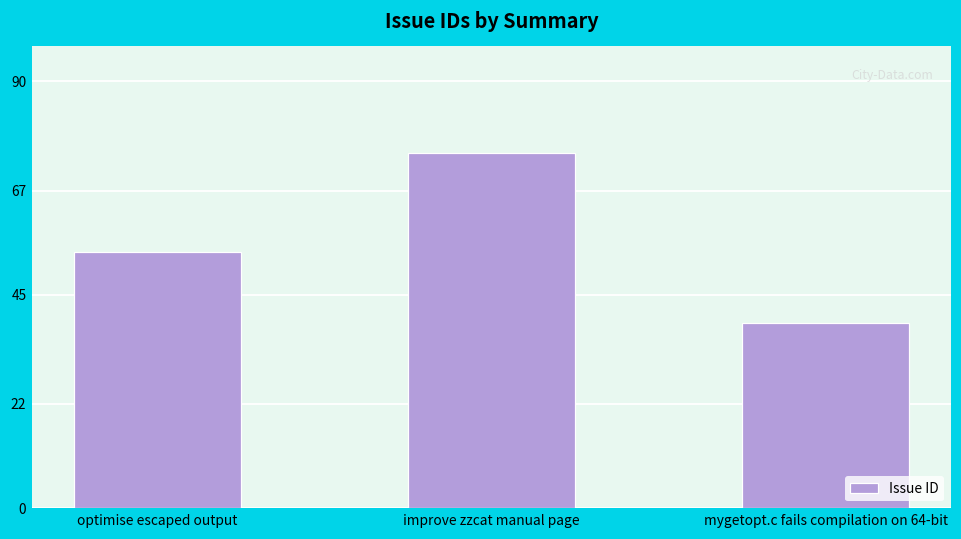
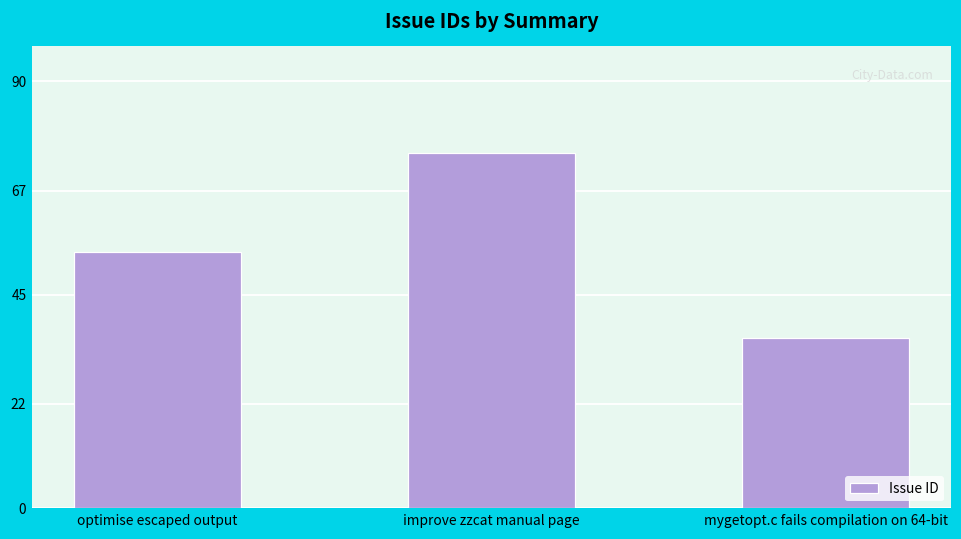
  {
    "optimise escaped output": 54,
    "improve zzcat manual page": 75,
-   "mygetopt.c fails compilation on 64-bit": 39
+   "mygetopt.c fails compilation on 64-bit": 36
  }
